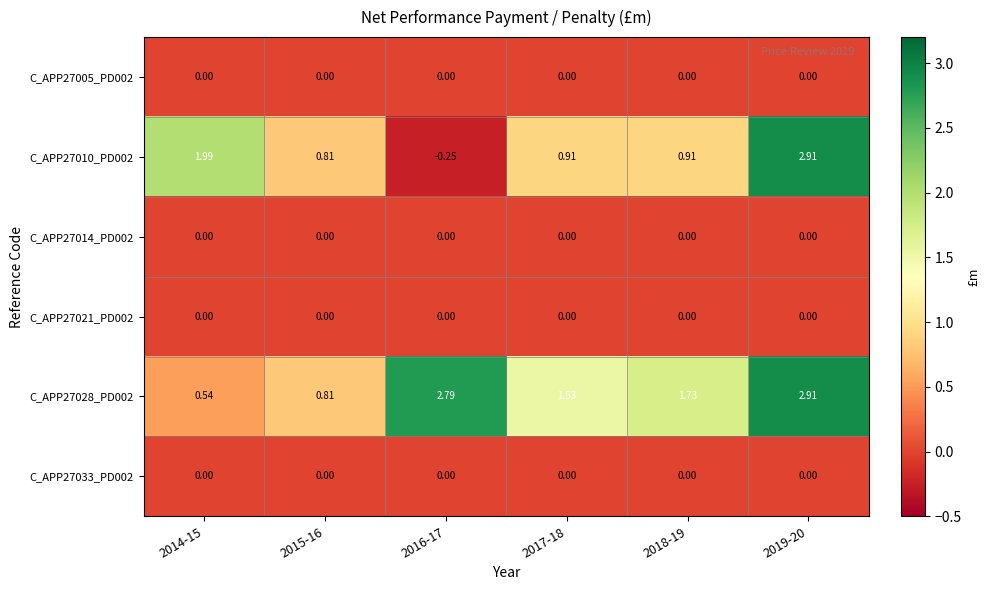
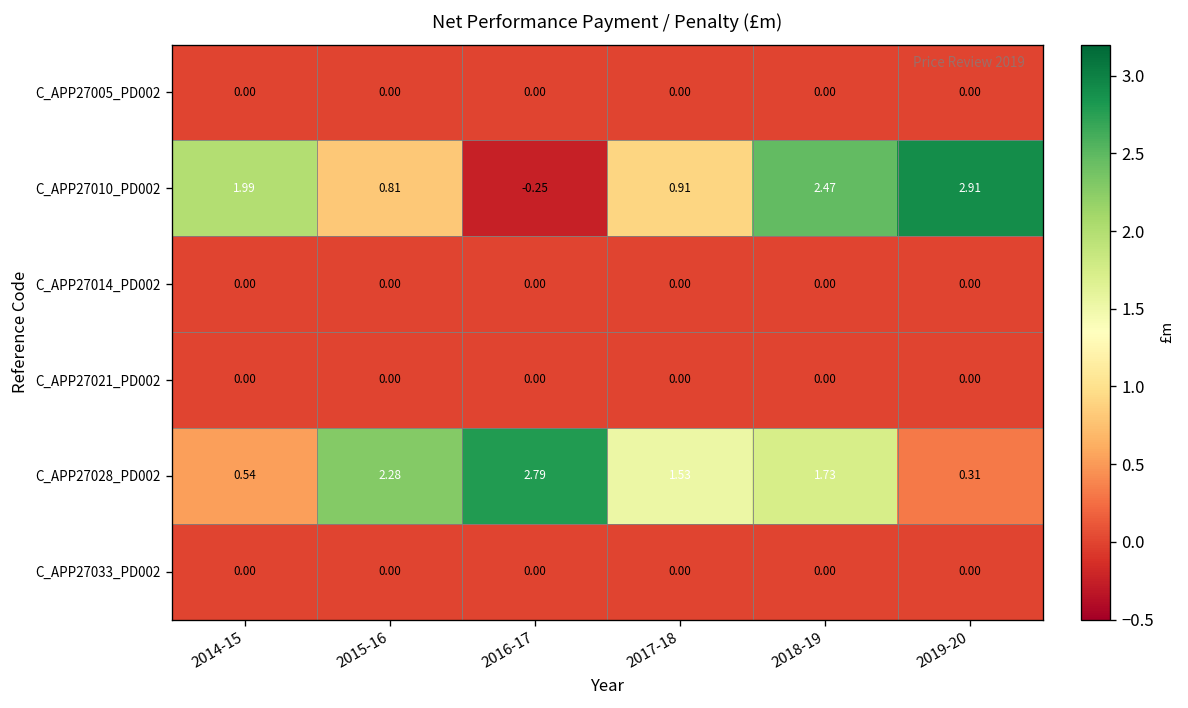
  {
    "C_APP27005_PD002": {
      "2014-15": 0.00,
      "2015-16": 0.00,
      "2016-17": 0.00,
      "2017-18": 0.00,
      "2018-19": 0.00
    },
    "C_APP27010_PD002": {
      "2014-15": 1.99,
      "2015-16": 0.81,
      "2016-17": -0.25,
      "2017-18": 0.91,
-     "2018-19": 0.91,
+     "2018-19": 2.47,
      "2019-20": 2.91
    },
    "C_APP27014_PD002": {
      "2014-15": 0.00,
      "2015-16": 0.00,
      "2016-17": 0.00,
      "2017-18": 0.00,
      "2018-19": 0.00,
      "2019-20": 0.00
    },
    "C_APP27021_PD002": {
      "2014-15": 0.00,
      "2015-16": 0.00,
      "2016-17": 0.00,
      "2017-18": 0.00,
      "2018-19": 0.00,
      "2019-20": 0.00
    },
    "C_APP27028_PD002": {
      "2014-15": 0.54,
-     "2015-16": 0.81,
+     "2015-16": 2.28,
      "2016-17": 2.79,
      "2017-18": 1.53,
      "2018-19": 1.73,
-     "2019-20": 2.91
+     "2019-20": 0.31
    },
    "C_APP27033_PD002": {
      "2014-15": 0.00,
      "2015-16": 0.00,
      "2016-17": 0.00,
      "2017-18": 0.00,
      "2018-19": 0.00,
      "2019-20": 0.00
    }
  }
